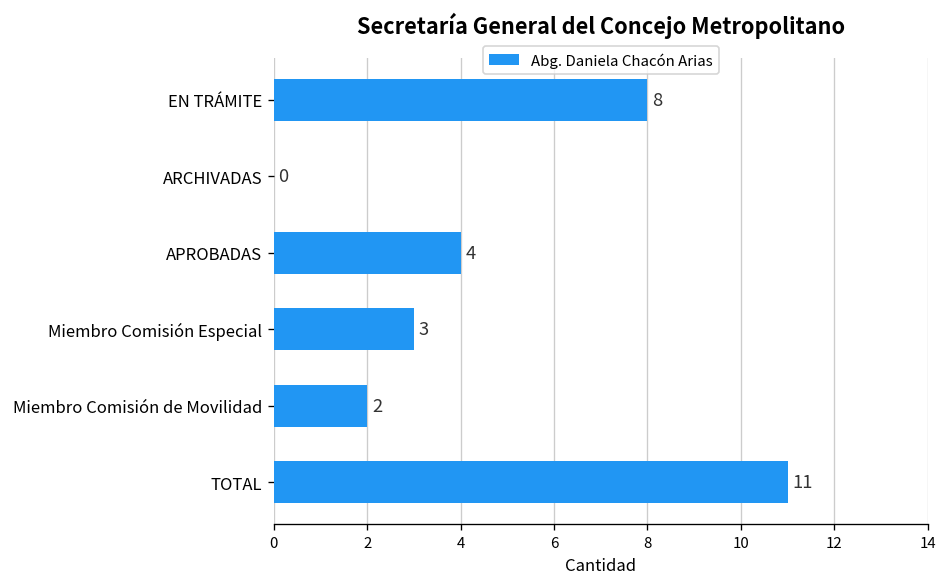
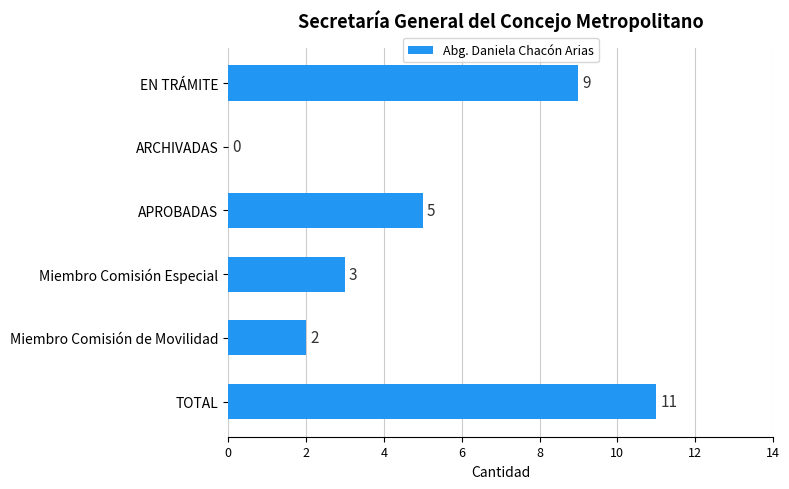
  {
-   "EN TRÁMITE": 8,
+   "EN TRÁMITE": 9,
    "ARCHIVADAS": 0,
-   "APROBADAS": 4,
+   "APROBADAS": 5,
    "Miembro Comisión Especial": 3,
    "Miembro Comisión de Movilidad": 2,
    "TOTAL": 11
  }
